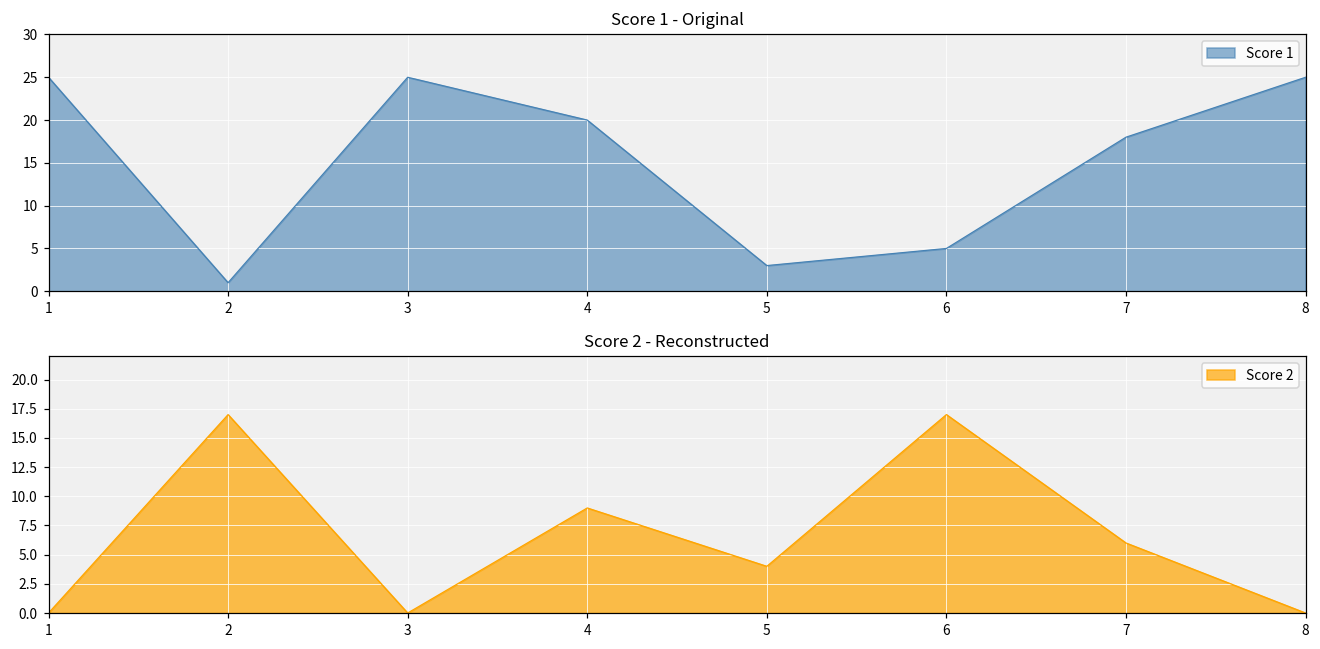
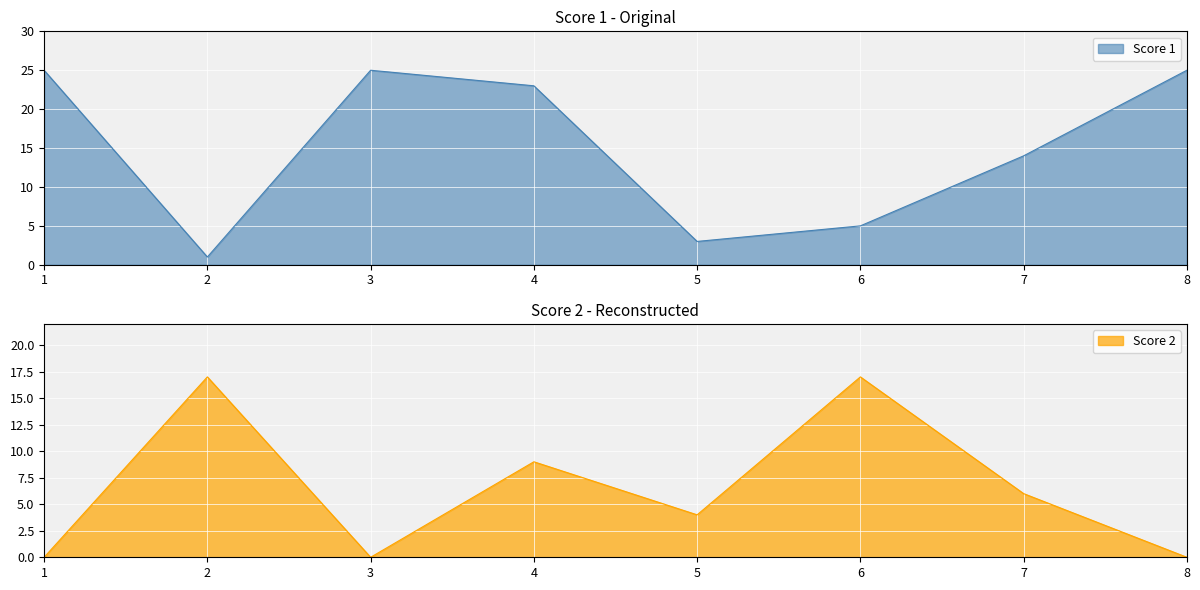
  {
    "Score 1 - Original": {
      "1": 25,
      "2": 1,
      "3": 25,
-     "4": 20,
+     "4": 23,
      "5": 3,
      "6": 5,
-     "7": 18,
+     "7": 14,
      "8": 25
    },
    "Score 2 - Reconstructed": {
      "1": 0.0,
      "2": 17.0,
      "3": 0.0,
      "4": 9.0,
      "5": 4.0,
      "6": 17.0,
      "7": 6.0,
      "8": 0.0
    }
  }
